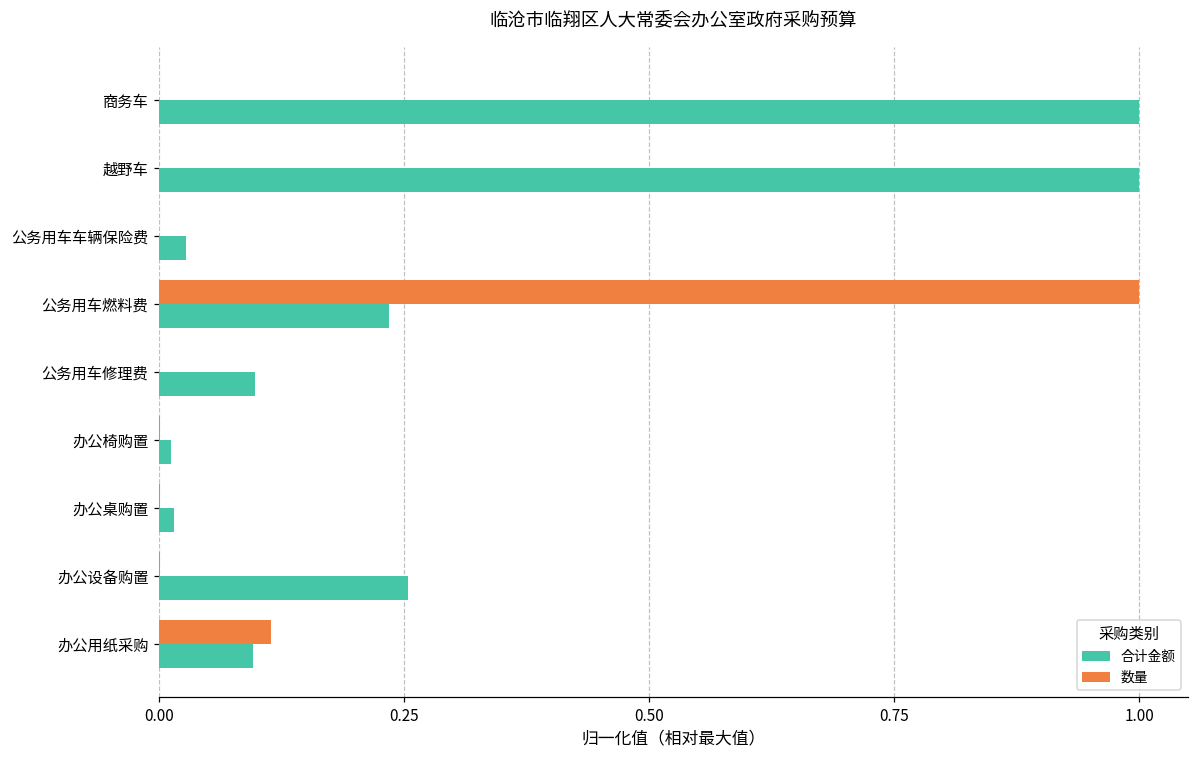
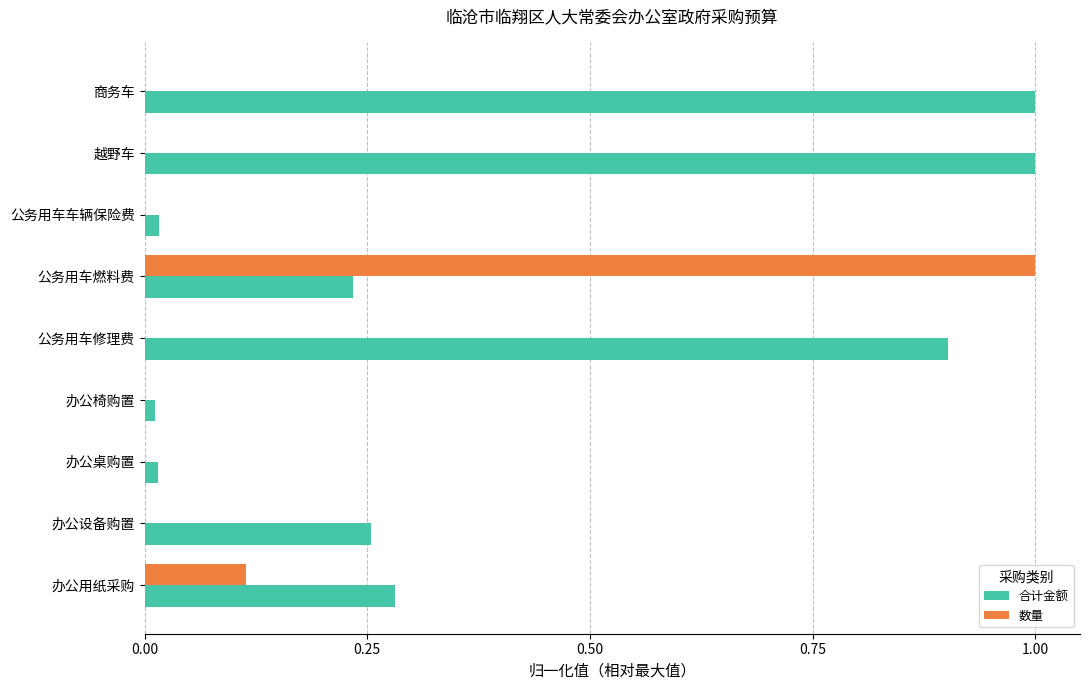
  {
    "合计金额": {
      "商务车": 1.00,
      "越野车": 1.00,
-     "公务用车车辆保险费": 0.03,
+     "公务用车车辆保险费": 0.02,
      "公务用车燃料费": 0.23,
-     "公务用车修理费": 0.10,
+     "公务用车修理费": 0.90,
      "办公椅购置": 0.01,
      "办公桌购置": 0.01,
      "办公设备购置": 0.25,
-     "办公用纸采购": 0.10
+     "办公用纸采购": 0.28
    },
    "数量": {
      "公务用车燃料费": 1.00,
      "办公用纸采购": 0.11
    }
  }
